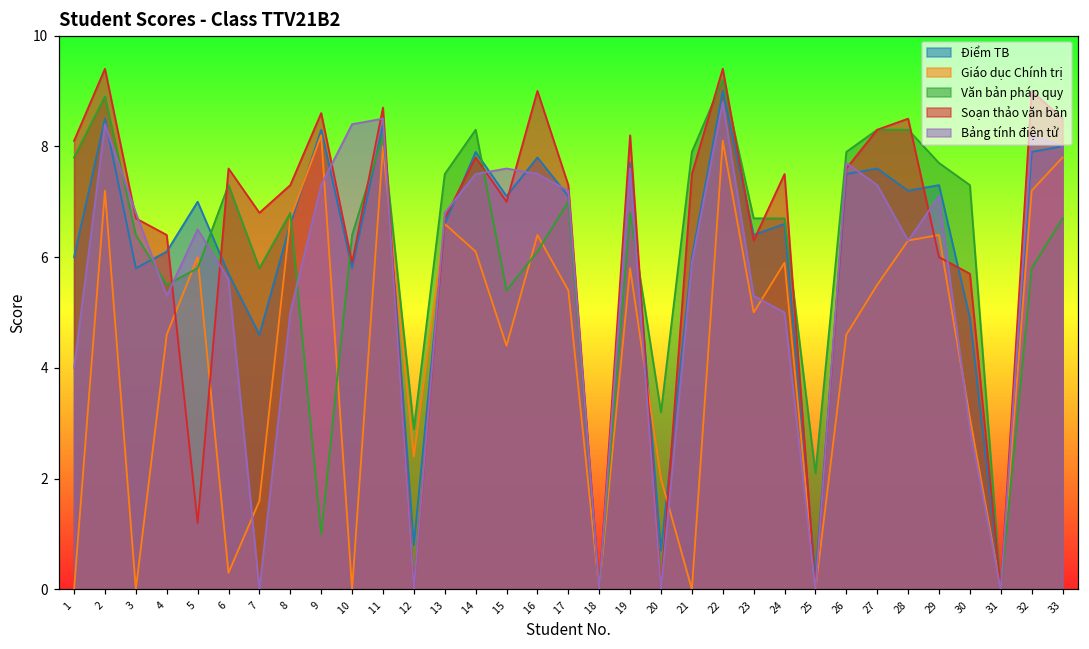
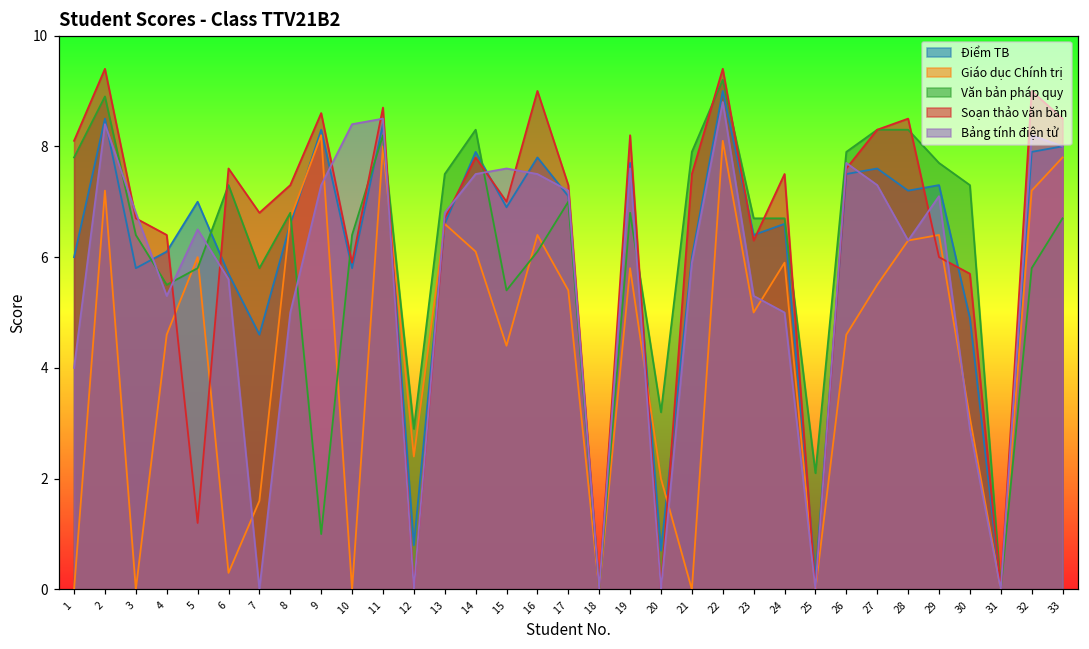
  {
    "Điểm TB": {
      "1": 6.0,
      "2": 8.5,
      "3": 5.8,
      "4": 6.1,
      "5": 7.0,
      "6": 5.7,
      "7": 4.6,
      "8": 6.6,
      "9": 8.3,
      "10": 5.8,
      "11": 8.4,
      "12": 0.8,
      "14": 7.9,
-     "15": 7.1,
+     "15": 6.9,
      "16": 7.8,
      "17": 7.1,
      "19": 7.7,
      "20": 0.7,
      "21": 6.0,
      "22": 9.0,
      "23": 6.4,
      "24": 6.6,
      "25": 0.2,
      "26": 7.5,
      "27": 7.6,
      "28": 7.2,
      "29": 7.3,
      "30": 4.9,
      "32": 7.9
    },
    "Giáo dục Chính trị": {
      "1": 0.0,
      "2": 7.2,
      "3": 0.0,
      "4": 4.6,
      "5": 6.0,
      "6": 0.3,
      "7": 1.6,
      "8": 6.7,
      "9": 8.2,
      "10": 0.0,
      "11": 8.0,
      "12": 2.4,
      "14": 6.1,
      "15": 4.4,
      "16": 6.4,
      "17": 5.4,
      "19": 5.8,
      "20": 2.0,
      "21": 0.0,
      "22": 8.1,
      "23": 5.0,
      "24": 5.9,
      "26": 4.6,
      "27": 5.5,
      "29": 6.4,
      "30": 3.1,
      "32": 7.2,
      "33": 7.8
    },
    "Văn bản pháp quy": {
      "1": 7.8,
      "2": 8.9,
      "3": 6.4,
      "4": 5.5,
      "5": 5.8,
      "6": 7.3,
      "7": 5.8,
      "8": 6.8,
      "9": 1.0,
      "10": 6.4,
      "11": 8.2,
      "12": 2.9,
      "13": 7.5,
      "14": 8.3,
      "15": 5.4,
      "16": 6.1,
      "17": 7.0,
      "19": 6.8,
      "20": 3.2,
      "21": 7.9,
      "22": 9.2,
      "23": 6.7,
      "24": 6.7,
      "25": 2.1,
      "26": 7.9,
      "28": 8.3,
      "29": 7.7,
      "30": 7.3,
      "32": 5.8,
      "33": 6.7
    },
    "Soạn thảo văn bản": {
      "1": 8.1,
      "2": 9.4,
      "3": 6.7,
      "4": 6.4,
      "5": 1.2,
      "6": 7.6,
      "7": 6.8,
      "8": 7.3,
      "9": 8.6,
      "10": 5.9,
      "11": 8.7,
      "13": 6.7,
      "14": 7.8,
      "15": 7.0,
      "16": 9.0,
      "17": 7.3,
      "19": 8.2,
      "21": 7.5,
      "22": 9.4,
      "23": 6.3,
      "24": 7.5,
      "26": 7.6,
      "28": 8.5,
      "29": 6.0,
      "30": 5.7
    },
    "Bảng tính điện tử": {
      "1": 4.0,
      "2": 8.4,
      "3": 6.8,
      "4": 5.3,
      "5": 6.5,
      "6": 5.6,
      "7": 0.0,
      "8": 5.0,
      "9": 7.3,
      "10": 8.4,
      "11": 8.5,
      "13": 6.8,
      "14": 7.5,
      "15": 7.6,
      "16": 7.5,
      "17": 7.2,
      "19": 7.6,
      "21": 5.9,
      "22": 8.8,
      "23": 5.3,
      "24": 5.0,
      "26": 7.7,
      "27": 7.3,
      "29": 7.1,
      "30": 2.9
    }
  }
